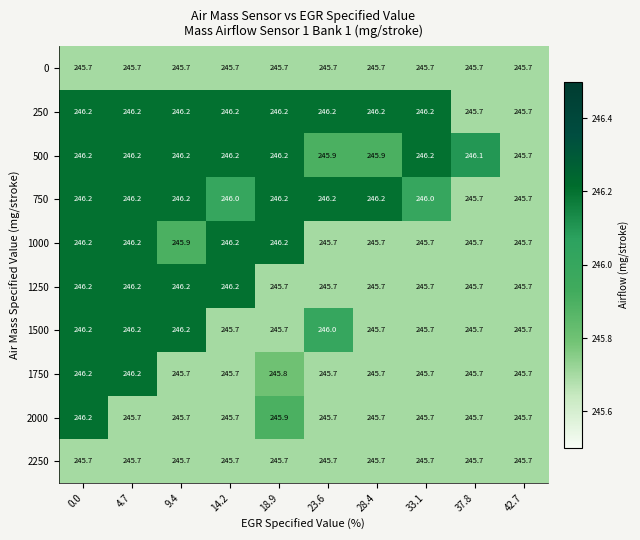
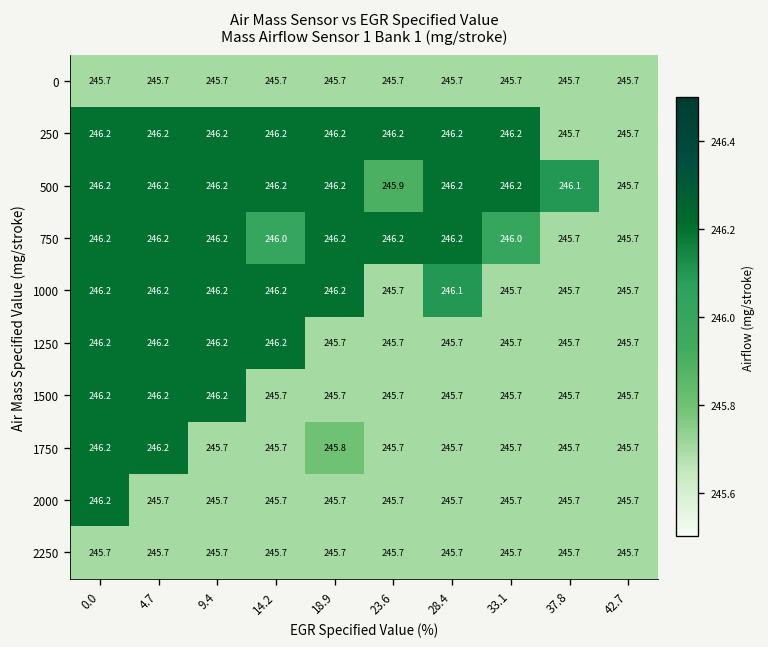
  {
    "0": {
      "0.0": 245.7,
      "4.7": 245.7,
      "9.4": 245.7,
      "14.2": 245.7,
      "18.9": 245.7,
      "23.6": 245.7,
      "28.4": 245.7,
      "33.1": 245.7,
      "37.8": 245.7,
      "42.7": 245.7
    },
    "250": {
      "0.0": 246.2,
      "4.7": 246.2,
      "9.4": 246.2,
      "14.2": 246.2,
      "18.9": 246.2,
      "23.6": 246.2,
      "28.4": 246.2,
      "33.1": 246.2,
      "37.8": 245.7,
      "42.7": 245.7
    },
    "500": {
      "0.0": 246.2,
      "4.7": 246.2,
      "9.4": 246.2,
      "14.2": 246.2,
      "18.9": 246.2,
      "23.6": 245.9,
-     "28.4": 245.9,
+     "28.4": 246.2,
      "33.1": 246.2,
      "37.8": 246.1,
      "42.7": 245.7
    },
    "750": {
      "0.0": 246.2,
      "4.7": 246.2,
      "9.4": 246.2,
      "14.2": 246.0,
      "18.9": 246.2,
      "23.6": 246.2,
      "28.4": 246.2,
      "33.1": 246.0,
      "37.8": 245.7,
      "42.7": 245.7
    },
    "1000": {
      "0.0": 246.2,
      "4.7": 246.2,
-     "9.4": 245.9,
+     "9.4": 246.2,
      "14.2": 246.2,
      "18.9": 246.2,
      "23.6": 245.7,
-     "28.4": 245.7,
+     "28.4": 246.1,
      "33.1": 245.7,
      "37.8": 245.7,
      "42.7": 245.7
    },
    "1250": {
      "0.0": 246.2,
      "4.7": 246.2,
      "9.4": 246.2,
      "14.2": 246.2,
      "18.9": 245.7,
      "23.6": 245.7,
      "28.4": 245.7,
      "33.1": 245.7,
      "37.8": 245.7,
      "42.7": 245.7
    },
    "1500": {
      "0.0": 246.2,
      "4.7": 246.2,
      "9.4": 246.2,
      "14.2": 245.7,
      "18.9": 245.7,
-     "23.6": 246.0,
+     "23.6": 245.7,
      "28.4": 245.7,
      "33.1": 245.7,
      "37.8": 245.7,
      "42.7": 245.7
    },
    "1750": {
      "0.0": 246.2,
      "4.7": 246.2,
      "9.4": 245.7,
      "14.2": 245.7,
      "18.9": 245.8,
      "23.6": 245.7,
      "28.4": 245.7,
      "33.1": 245.7,
      "37.8": 245.7,
      "42.7": 245.7
    },
    "2000": {
      "0.0": 246.2,
      "4.7": 245.7,
      "9.4": 245.7,
      "14.2": 245.7,
-     "18.9": 245.9,
+     "18.9": 245.7,
      "23.6": 245.7,
      "28.4": 245.7,
      "33.1": 245.7,
      "37.8": 245.7,
      "42.7": 245.7
    },
    "2250": {
      "0.0": 245.7,
      "4.7": 245.7,
      "9.4": 245.7,
      "14.2": 245.7,
      "18.9": 245.7,
      "23.6": 245.7,
      "28.4": 245.7,
      "33.1": 245.7,
      "37.8": 245.7,
      "42.7": 245.7
    }
  }
